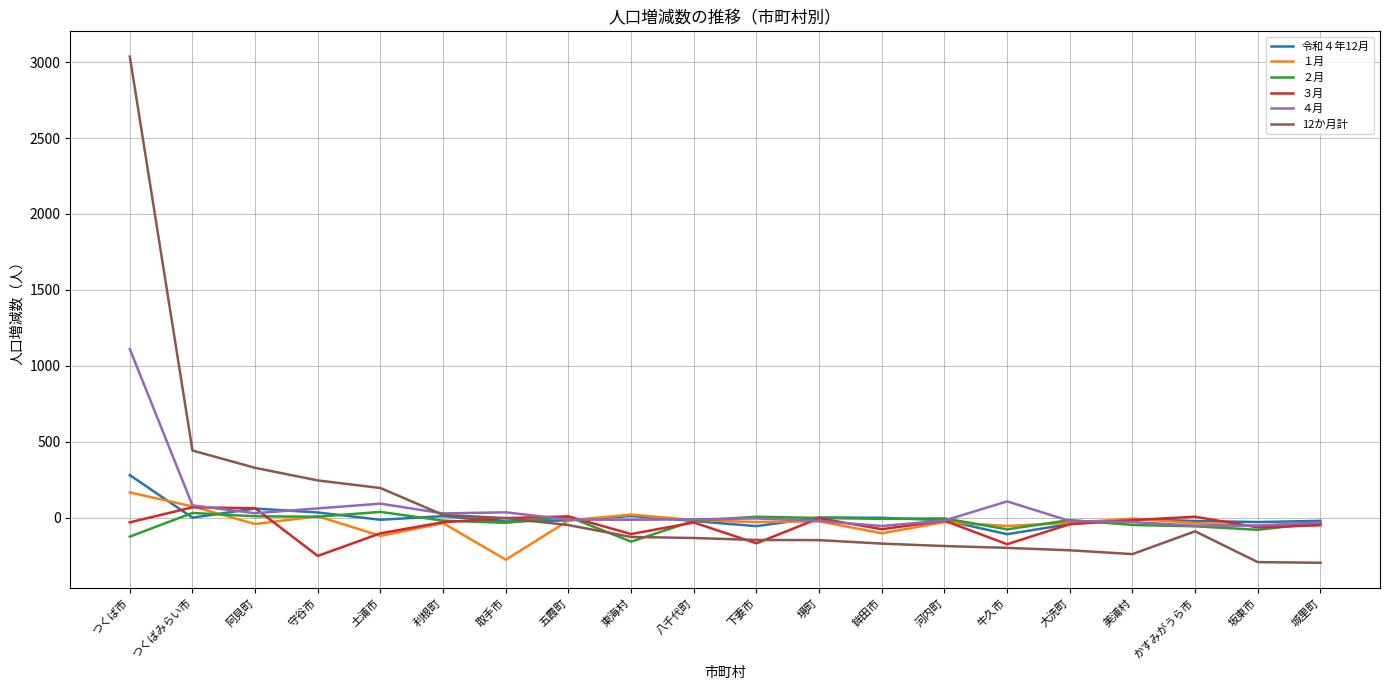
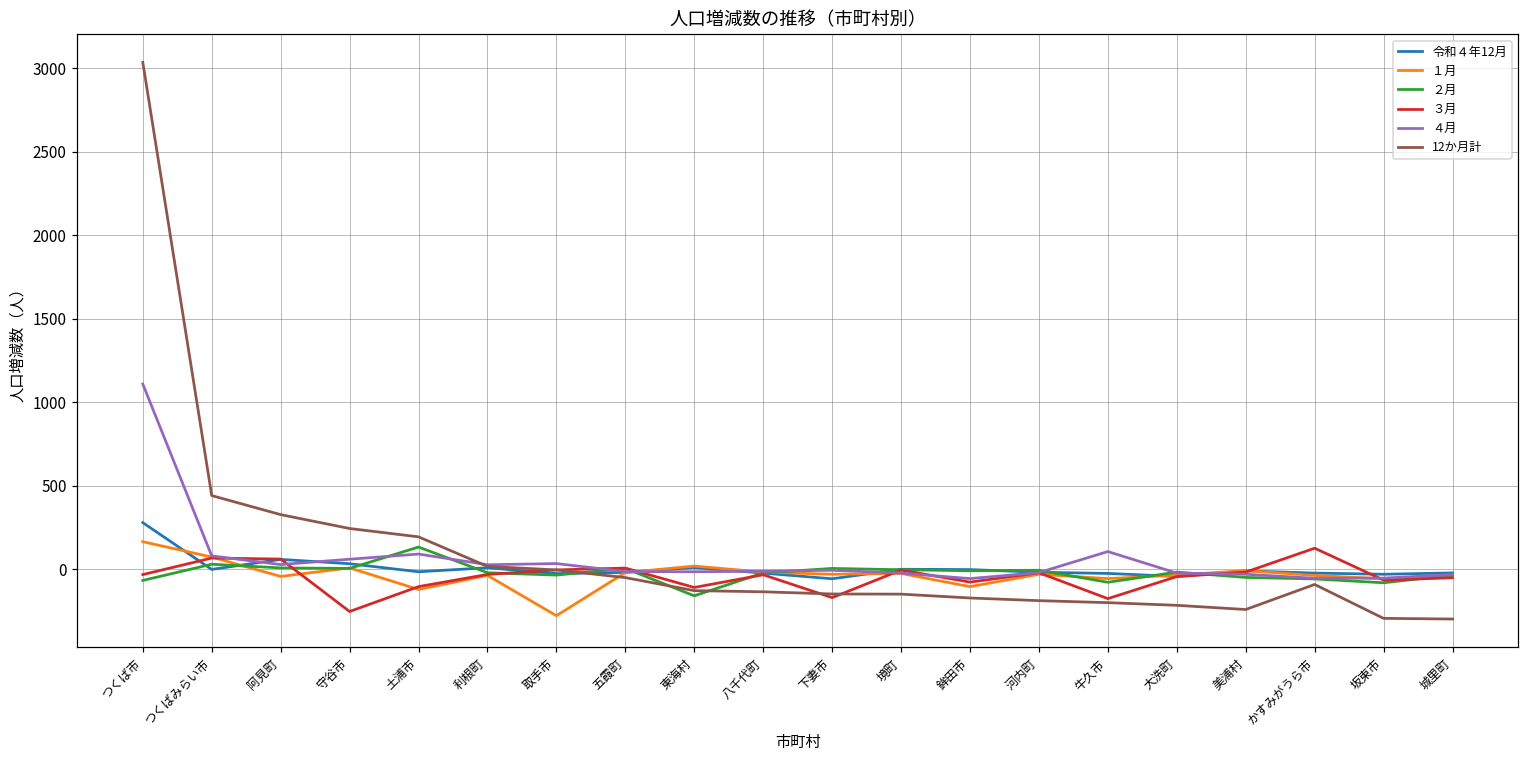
  {
    "令和４年12月": {
      "つくば市": 280,
      "つくばみらい市": 0,
      "守谷市": 30,
      "土浦市": -10,
      "下妻市": -60,
-     "牛久市": -110,
+     "牛久市": -20,
      "坂東市": -30
    },
    "１月": {
      "つくば市": 170,
      "阿見町": -40,
      "土浦市": -120,
      "取手市": -280,
      "下妻市": -30,
      "鉾田市": -100,
      "牛久市": -60
    },
    "２月": {
-     "つくば市": -130,
+     "つくば市": -70,
      "つくばみらい市": 30,
      "阿見町": 10,
-     "土浦市": 40,
+     "土浦市": 130,
      "東海村": -160,
      "牛久市": -80,
      "美浦村": -50
    },
    "３月": {
      "つくば市": -30,
      "守谷市": -250,
      "土浦市": -100,
      "東海村": -110,
      "下妻市": -170,
      "鉾田市": -80,
      "牛久市": -180,
-     "かすみがうら市": 10
+     "かすみがうら市": 130
    },
    "４月": {
      "つくば市": 1110,
      "阿見町": 30,
      "守谷市": 60,
      "土浦市": 90,
      "取手市": 40,
      "東海村": -10,
      "鉾田市": -60,
      "牛久市": 110
    },
    "12か月計": {
      "つくば市": 3040,
      "つくばみらい市": 440,
      "阿見町": 330,
      "守谷市": 250,
      "土浦市": 200,
      "五霞町": -50,
      "東海村": -130,
      "八千代町": -130,
      "下妻市": -150,
      "境町": -150,
      "鉾田市": -170,
      "河内町": -190,
      "牛久市": -200,
      "大洗町": -220,
      "美浦村": -240,
      "かすみがうら市": -90,
      "坂東市": -290,
      "城里町": -300
    }
  }
